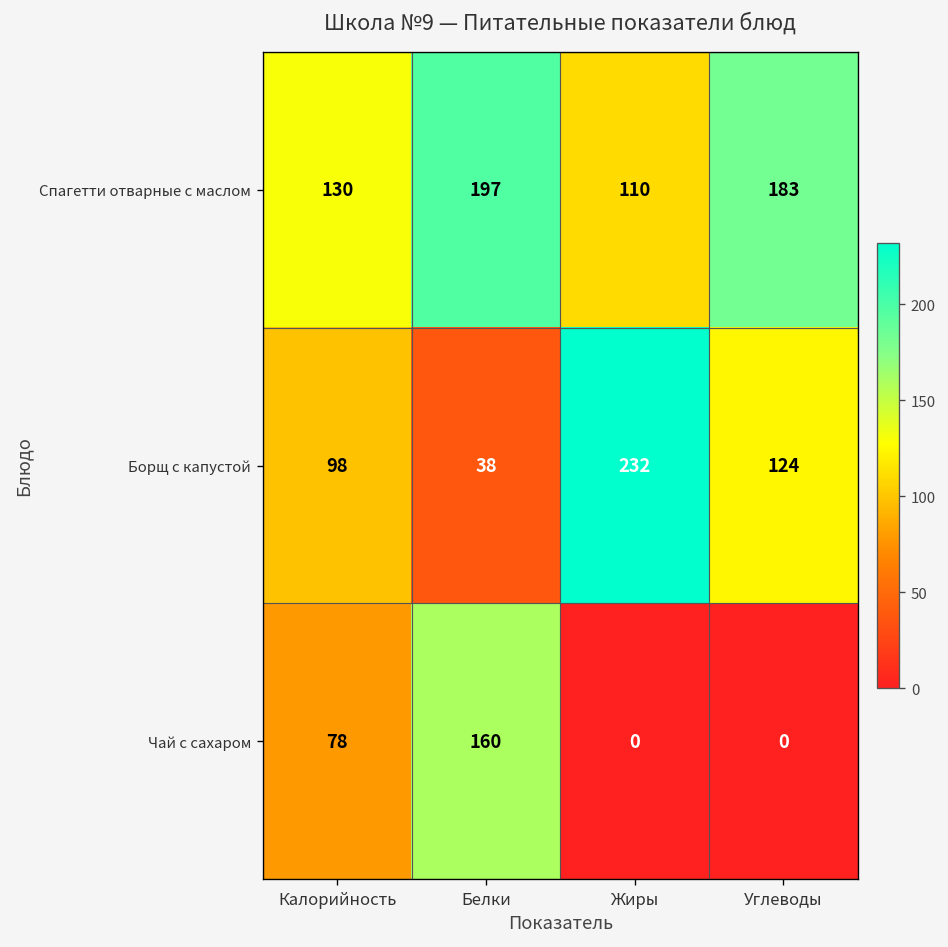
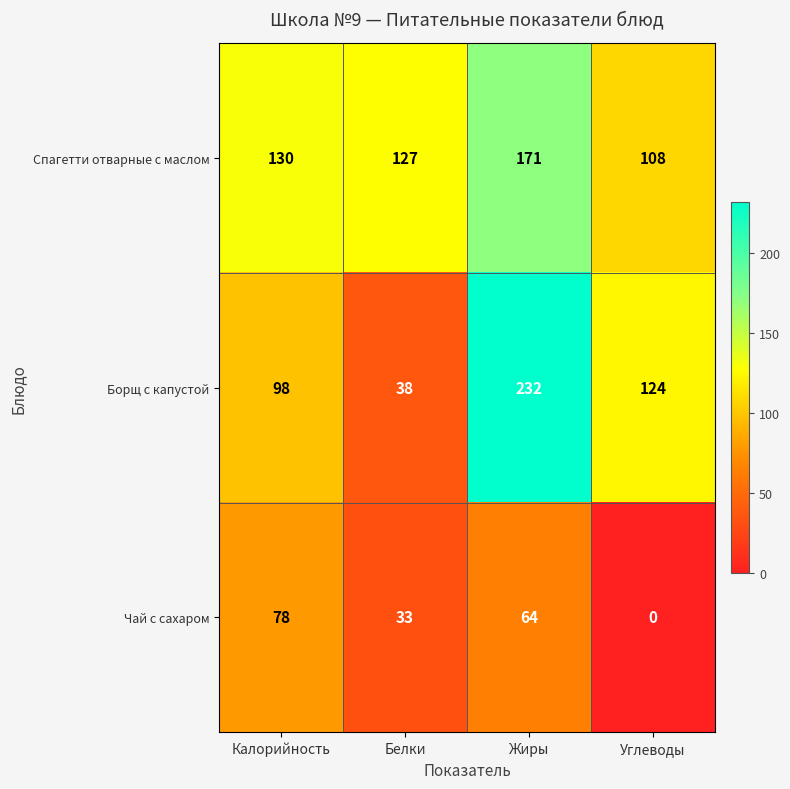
  {
    "Спагетти отварные с маслом": {
      "Калорийность": 130,
-     "Белки": 197,
-     "Жиры": 110,
-     "Углеводы": 183
+     "Белки": 127,
+     "Жиры": 171,
+     "Углеводы": 108
    },
    "Борщ с капустой": {
      "Калорийность": 98,
      "Белки": 38,
      "Жиры": 232,
      "Углеводы": 124
    },
    "Чай с сахаром": {
      "Калорийность": 78,
-     "Белки": 160,
-     "Жиры": 0,
+     "Белки": 33,
+     "Жиры": 64,
      "Углеводы": 0
    }
  }
